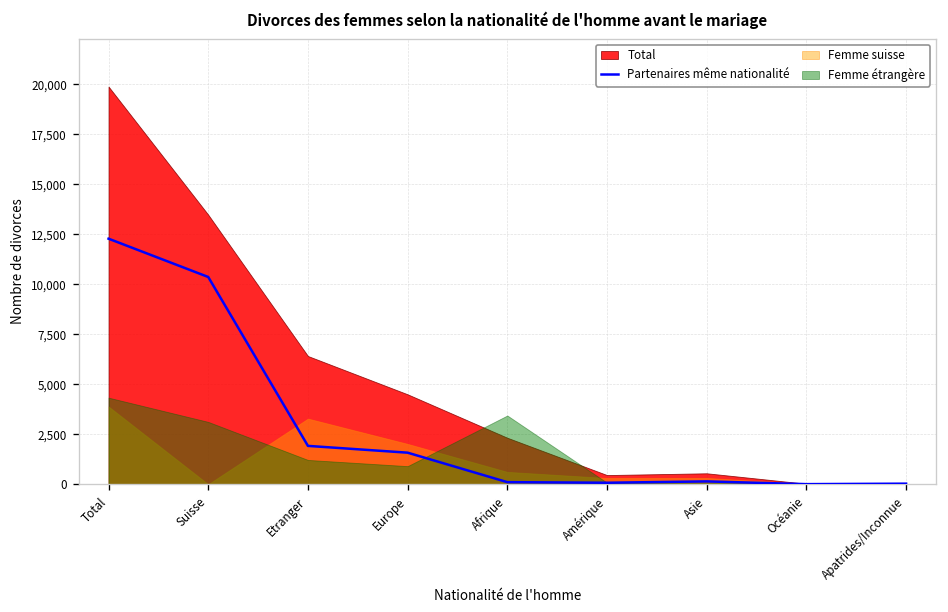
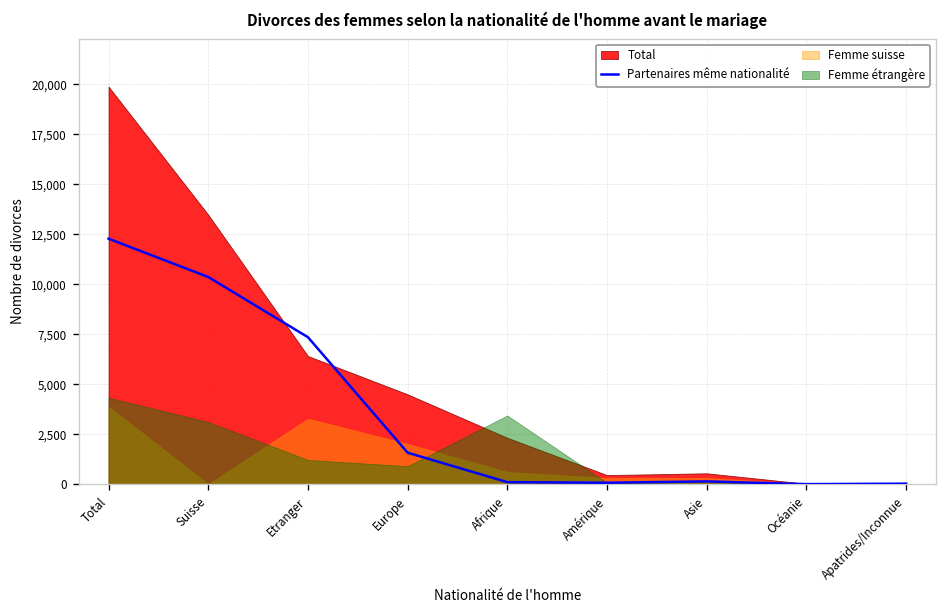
  {
    "Partenaires même nationalité": {
      "Total": "12,300",
      "Suisse": "10,400",
-     "Etranger": "1,900",
+     "Etranger": "7,400",
      "Europe": "1,600",
      "Afrique": "100"
    },
    "Total": {
      "Total": "19,900",
      "Suisse": "13,500",
      "Etranger": "6,400",
      "Europe": "4,500",
      "Afrique": "2,300",
      "Asie": "500"
    },
    "Femme suisse": {
      "Total": "3,900",
      "Suisse": "0",
      "Etranger": "3,300",
      "Europe": "2,000",
      "Afrique": "600",
      "Asie": "300"
    },
    "Femme étrangère": {
      "Total": "4,300",
      "Suisse": "3,100",
      "Etranger": "1,200",
      "Europe": "900",
      "Afrique": "3,400"
    }
  }
